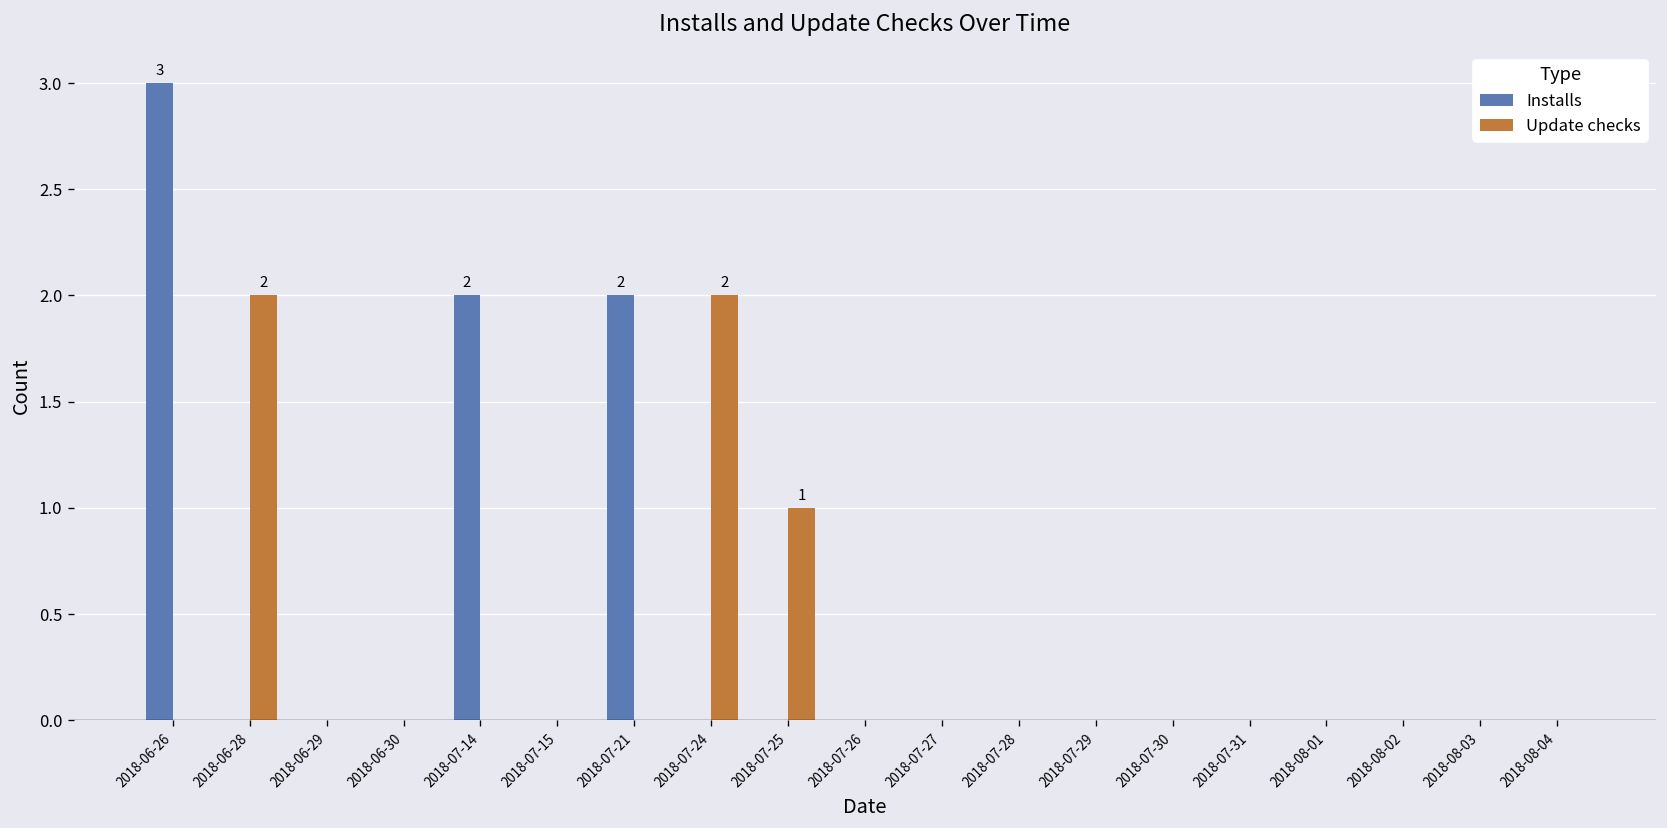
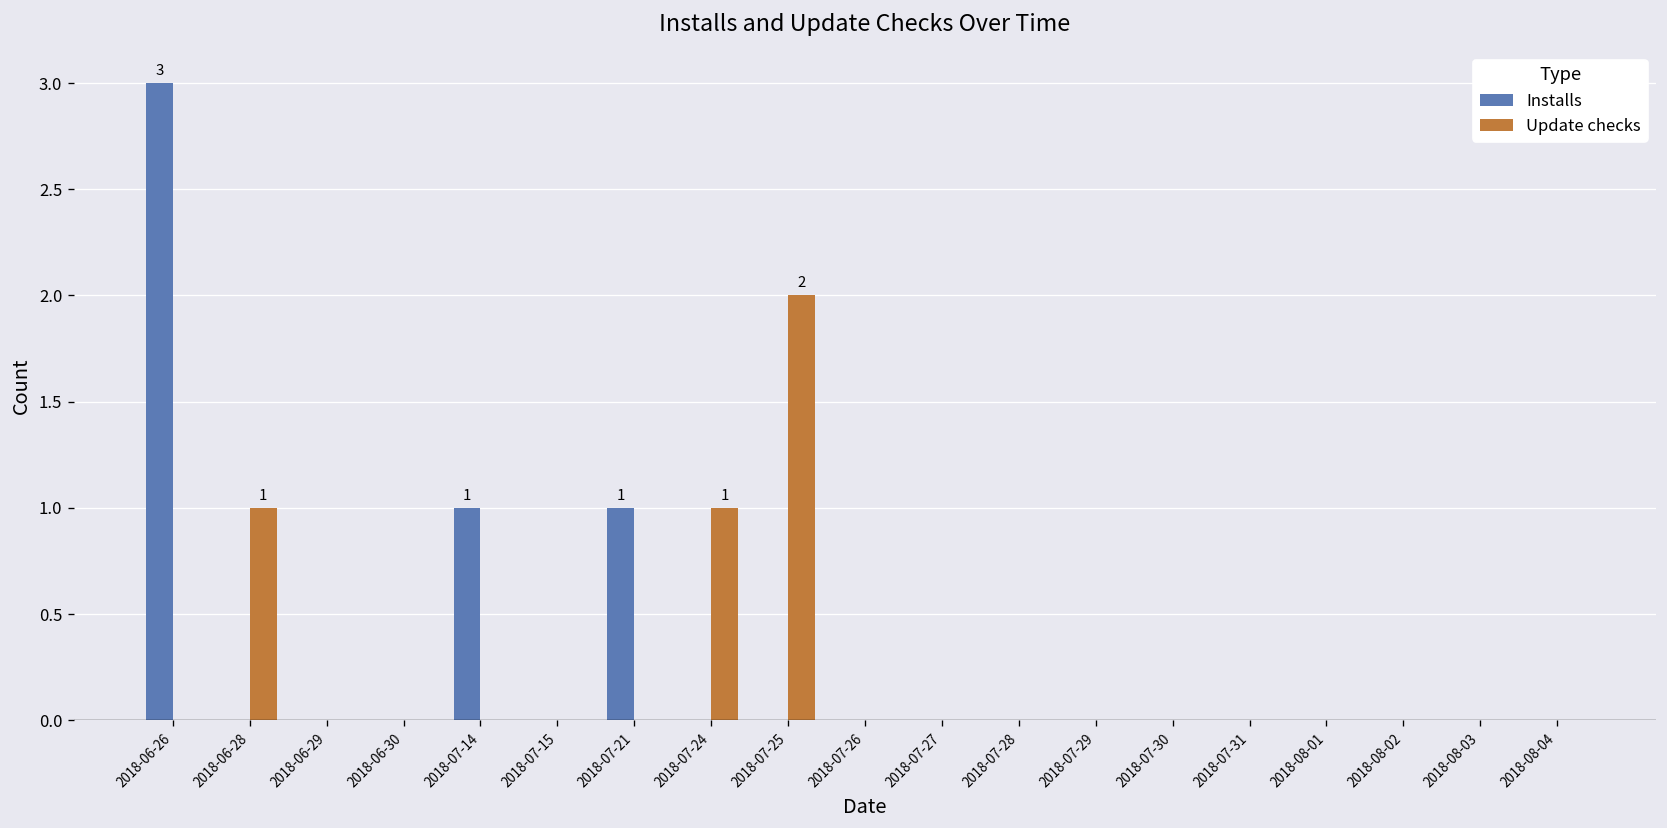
  {
    "Installs": {
      "2018-06-26": 3,
-     "2018-07-14": 2,
-     "2018-07-21": 2
+     "2018-07-14": 1,
+     "2018-07-21": 1
    },
    "Update checks": {
-     "2018-06-28": 2,
-     "2018-07-24": 2,
-     "2018-07-25": 1
+     "2018-06-28": 1,
+     "2018-07-24": 1,
+     "2018-07-25": 2
    }
  }
